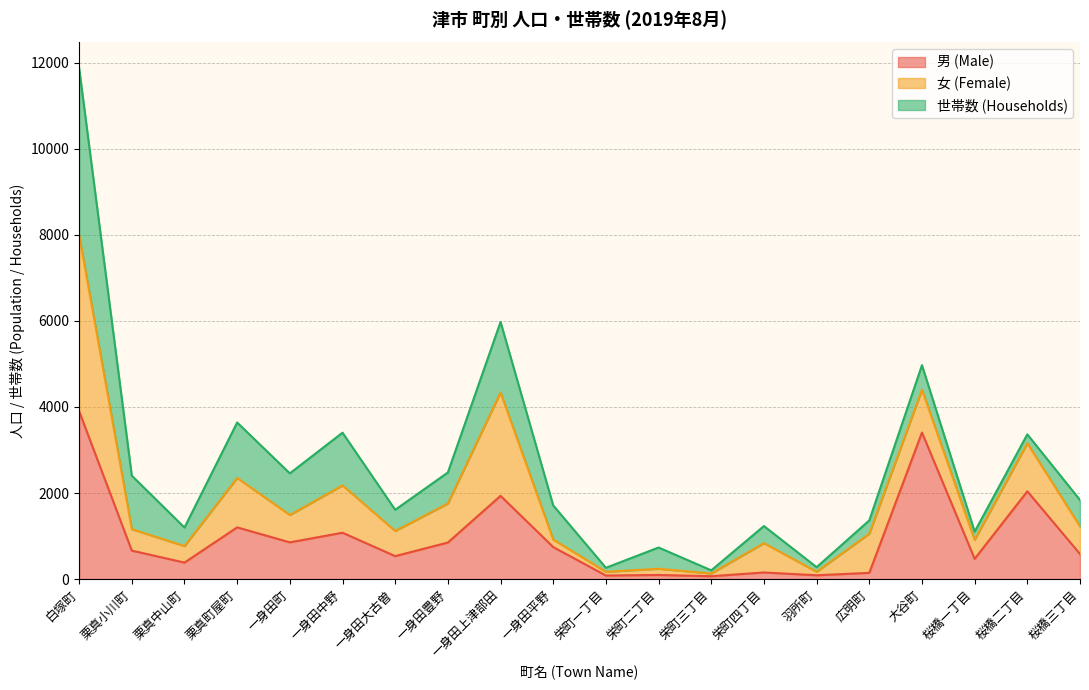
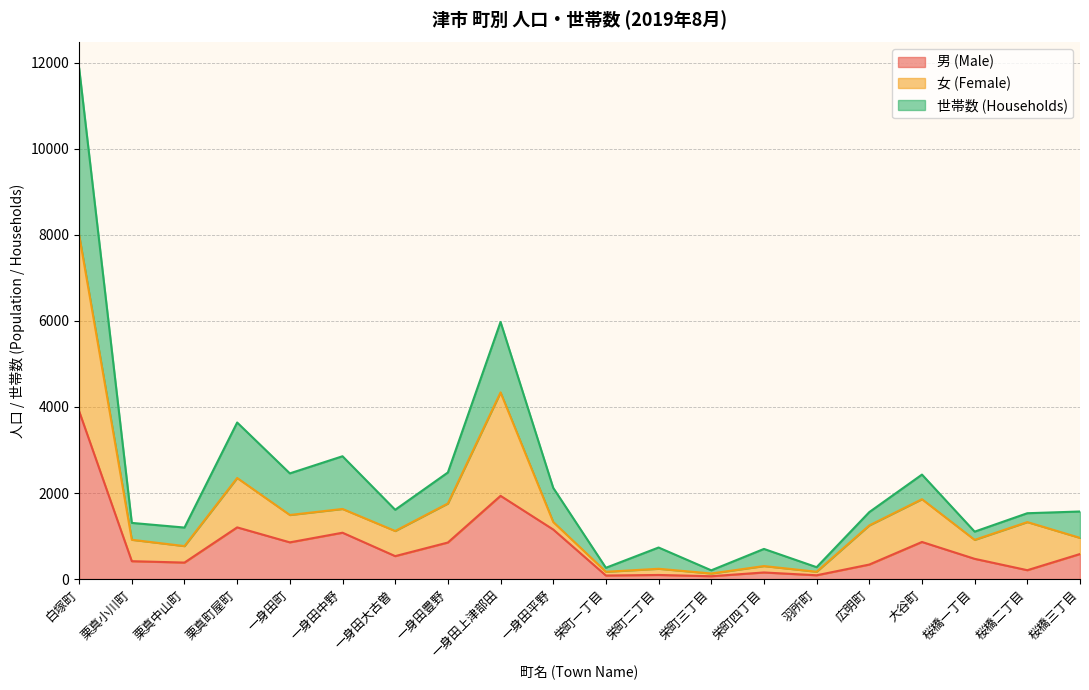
  {
    "男 (Male)": {
      "白塚町": 3900,
-     "栗真小川町": 700,
+     "栗真小川町": 400,
      "栗真中山町": 400,
      "栗真町屋町": 1200,
      "一身田町": 900,
      "一身田中野": 1100,
      "一身田大古曽": 500,
      "一身田豊野": 900,
      "一身田上津部田": 1900,
-     "一身田平野": 700,
+     "一身田平野": 1200,
      "栄町一丁目": 100,
      "栄町二丁目": 100,
      "栄町三丁目": 100,
      "栄町四丁目": 200,
      "羽所町": 100,
-     "広明町": 100,
-     "大谷町": 3400,
+     "広明町": 300,
+     "大谷町": 900,
      "桜橋一丁目": 500,
-     "桜橋二丁目": 2000,
+     "桜橋二丁目": 200,
      "桜橋三丁目": 600
    },
    "女 (Female)": {
      "白塚町": 4100,
      "栗真小川町": 500,
      "栗真中山町": 400,
      "栗真町屋町": 1100,
      "一身田町": 600,
-     "一身田中野": 1100,
+     "一身田中野": 600,
      "一身田大古曽": 600,
      "一身田豊野": 900,
      "一身田上津部田": 2400,
      "一身田平野": 200,
      "栄町一丁目": 100,
      "栄町二丁目": 100,
      "栄町三丁目": 100,
-     "栄町四丁目": 700,
+     "栄町四丁目": 100,
      "羽所町": 100,
      "広明町": 900,
      "大谷町": 1000,
      "桜橋一丁目": 400,
      "桜橋二丁目": 1100,
-     "桜橋三丁目": 600
+     "桜橋三丁目": 400
    },
    "世帯数 (Households)": {
      "白塚町": 3900,
-     "栗真小川町": 1200,
+     "栗真小川町": 400,
      "栗真中山町": 400,
      "栗真町屋町": 1300,
      "一身田町": 1000,
      "一身田中野": 1200,
      "一身田大古曽": 500,
      "一身田豊野": 700,
      "一身田上津部田": 1600,
      "一身田平野": 800,
      "栄町一丁目": 100,
      "栄町二丁目": 500,
      "栄町三丁目": 100,
      "栄町四丁目": 400,
      "羽所町": 100,
      "広明町": 300,
      "大谷町": 600,
      "桜橋一丁目": 200,
      "桜橋二丁目": 200,
      "桜橋三丁目": 600
    }
  }
